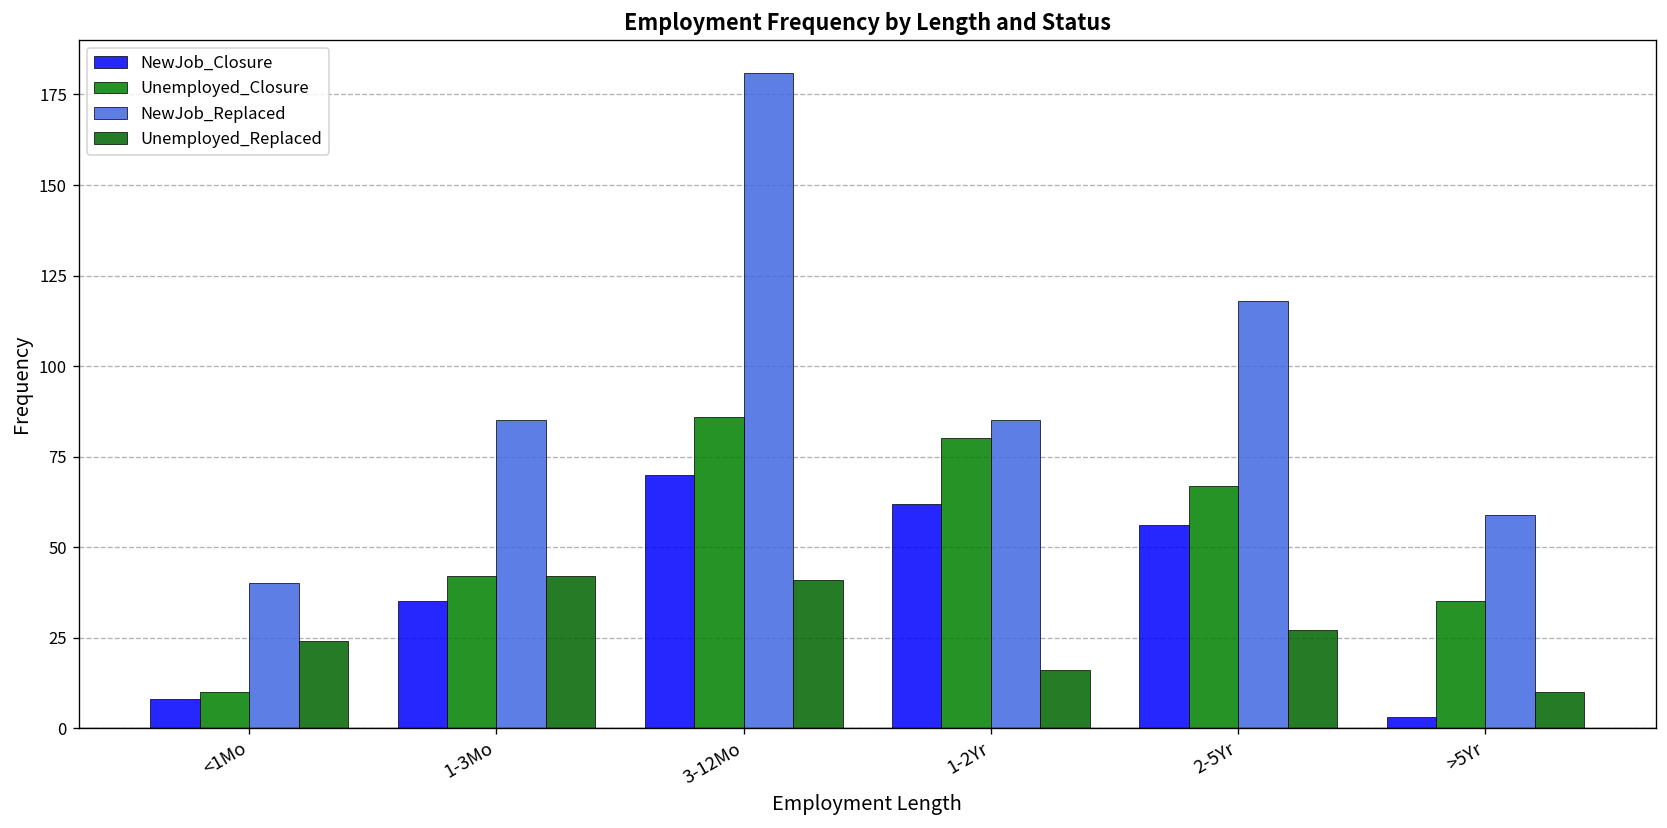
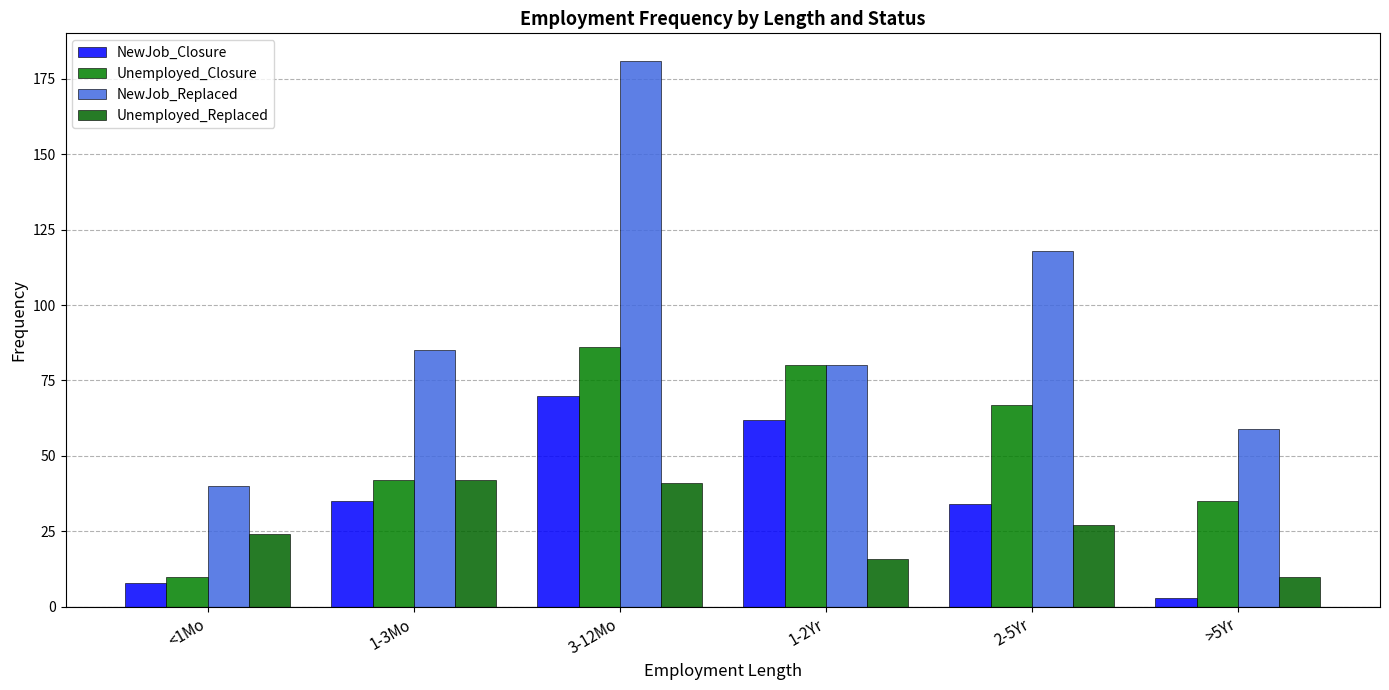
  {
    "NewJob_Closure": {
      "<1Mo": 8,
      "1-3Mo": 35,
      "3-12Mo": 70,
      "1-2Yr": 62,
-     "2-5Yr": 56,
+     "2-5Yr": 34,
      ">5Yr": 3
    },
    "NewJob_Replaced": {
      "<1Mo": 40,
      "1-3Mo": 85,
      "3-12Mo": 181,
-     "1-2Yr": 85,
+     "1-2Yr": 80,
      "2-5Yr": 118,
      ">5Yr": 59
    }
  }
